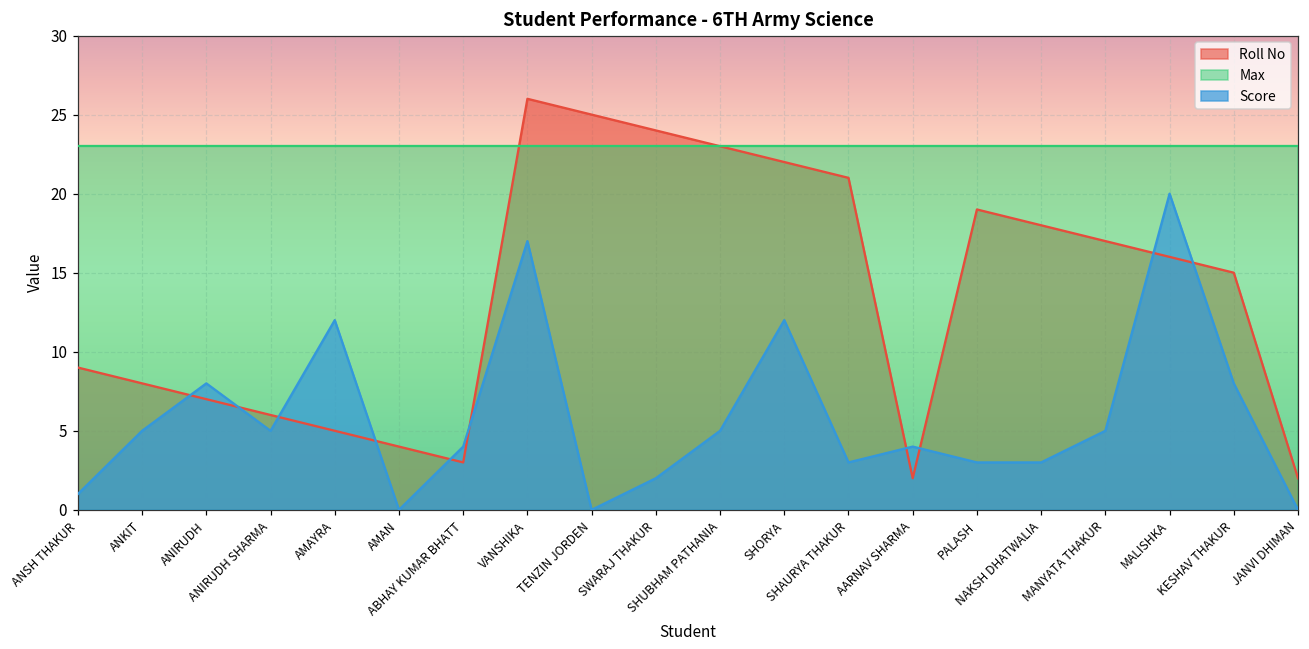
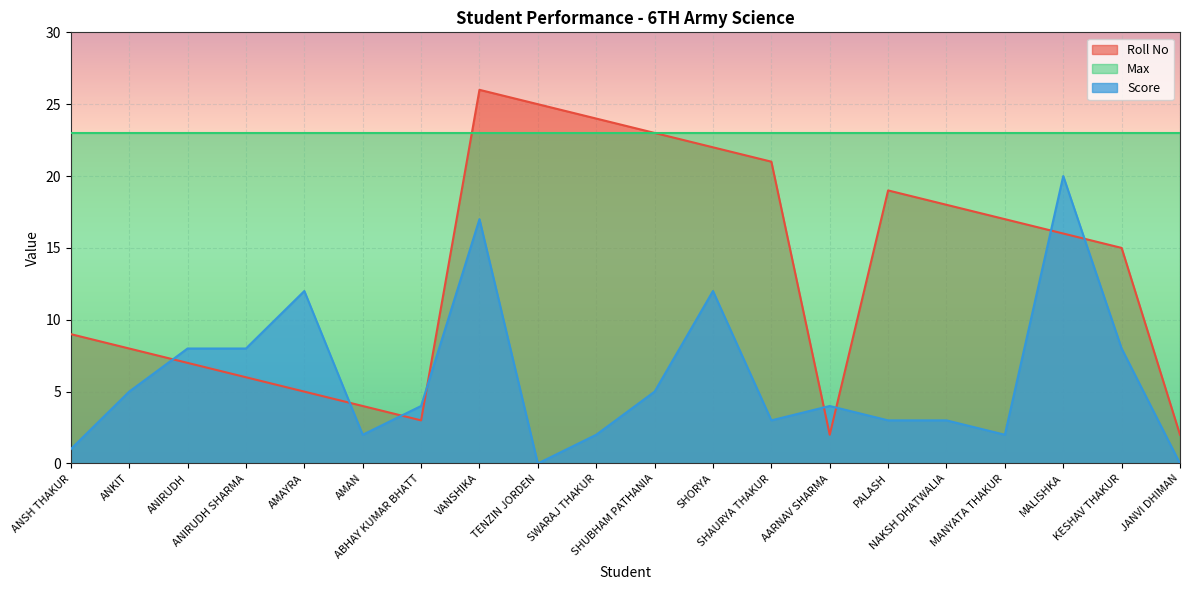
  {
    "Roll No": {
      "ANSH THAKUR": 9,
      "ANKIT": 8,
      "ANIRUDH": 7,
      "ANIRUDH SHARMA": 6,
      "AMAYRA": 5,
      "AMAN": 4,
      "ABHAY KUMAR BHATT": 3,
      "VANSHIKA": 26,
      "TENZIN JORDEN": 25,
      "SWARAJ THAKUR": 24,
      "SHORYA": 22,
      "SHAURYA THAKUR": 21,
      "AARNAV SHARMA": 2,
      "PALASH": 19,
      "NAKSH DHATWALIA": 18,
      "MANYATA THAKUR": 17,
      "MALISHKA": 16,
      "KESHAV THAKUR": 15,
      "JANVI DHIMAN": 2
    },
    "Max": {
      "ANSH THAKUR": 23,
      "ANKIT": 23,
      "ANIRUDH": 23,
      "ANIRUDH SHARMA": 23,
      "AMAYRA": 23,
      "AMAN": 23,
      "ABHAY KUMAR BHATT": 23,
      "VANSHIKA": 23,
      "TENZIN JORDEN": 23,
      "SWARAJ THAKUR": 23,
      "SHORYA": 23,
      "SHAURYA THAKUR": 23,
      "AARNAV SHARMA": 23,
      "PALASH": 23,
      "NAKSH DHATWALIA": 23,
      "MANYATA THAKUR": 23,
      "MALISHKA": 23,
      "KESHAV THAKUR": 23,
      "JANVI DHIMAN": 23
    },
    "Score": {
      "ANSH THAKUR": 1,
      "ANKIT": 5,
      "ANIRUDH": 8,
-     "ANIRUDH SHARMA": 5,
+     "ANIRUDH SHARMA": 8,
      "AMAYRA": 12,
-     "AMAN": 0,
+     "AMAN": 2,
      "ABHAY KUMAR BHATT": 4,
      "VANSHIKA": 17,
      "TENZIN JORDEN": 0,
      "SWARAJ THAKUR": 2,
      "SHUBHAM PATHANIA": 5,
      "SHORYA": 12,
      "SHAURYA THAKUR": 3,
      "AARNAV SHARMA": 4,
      "PALASH": 3,
      "NAKSH DHATWALIA": 3,
-     "MANYATA THAKUR": 5,
+     "MANYATA THAKUR": 2,
      "MALISHKA": 20,
      "KESHAV THAKUR": 8,
      "JANVI DHIMAN": 0
    }
  }
